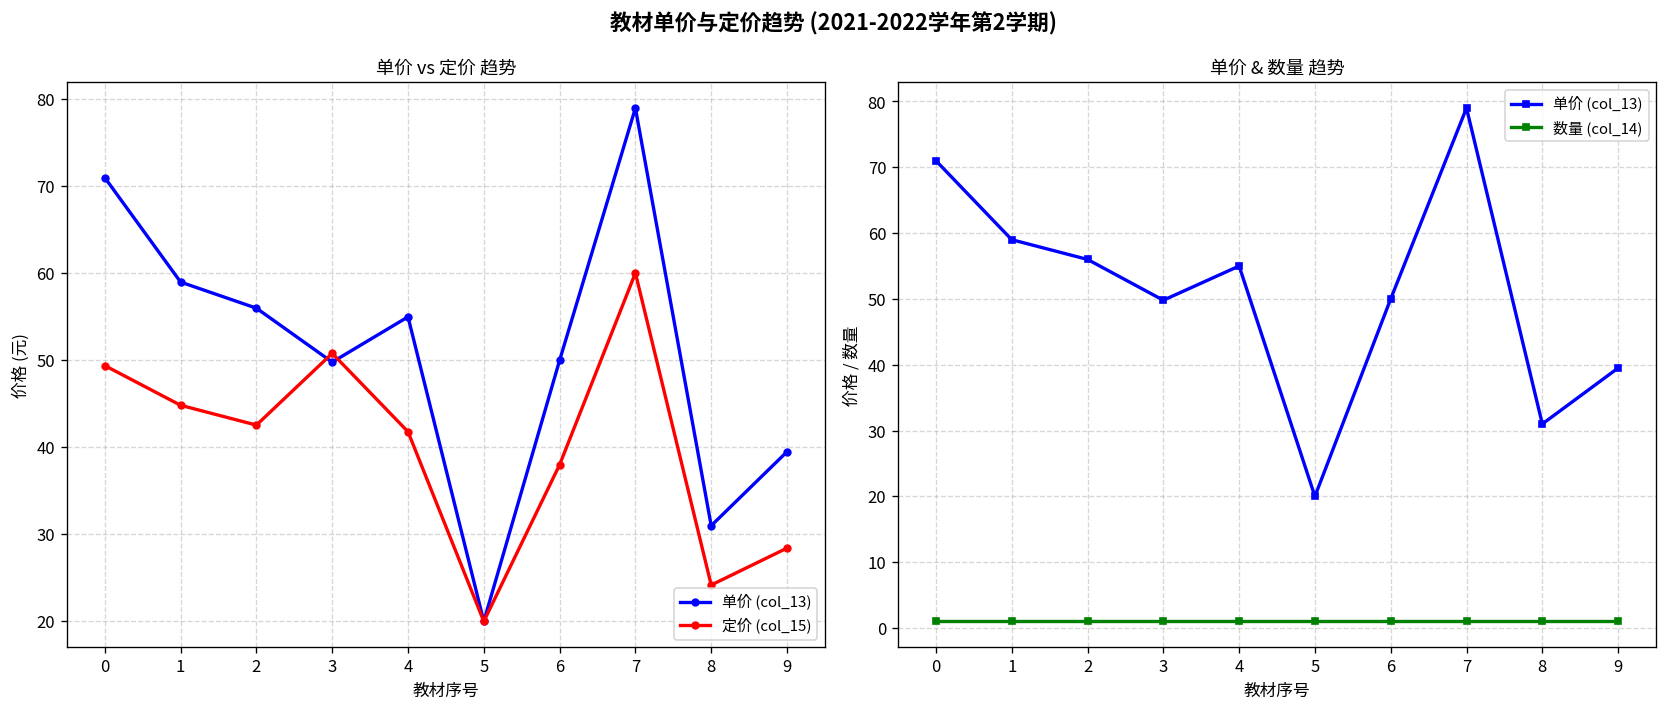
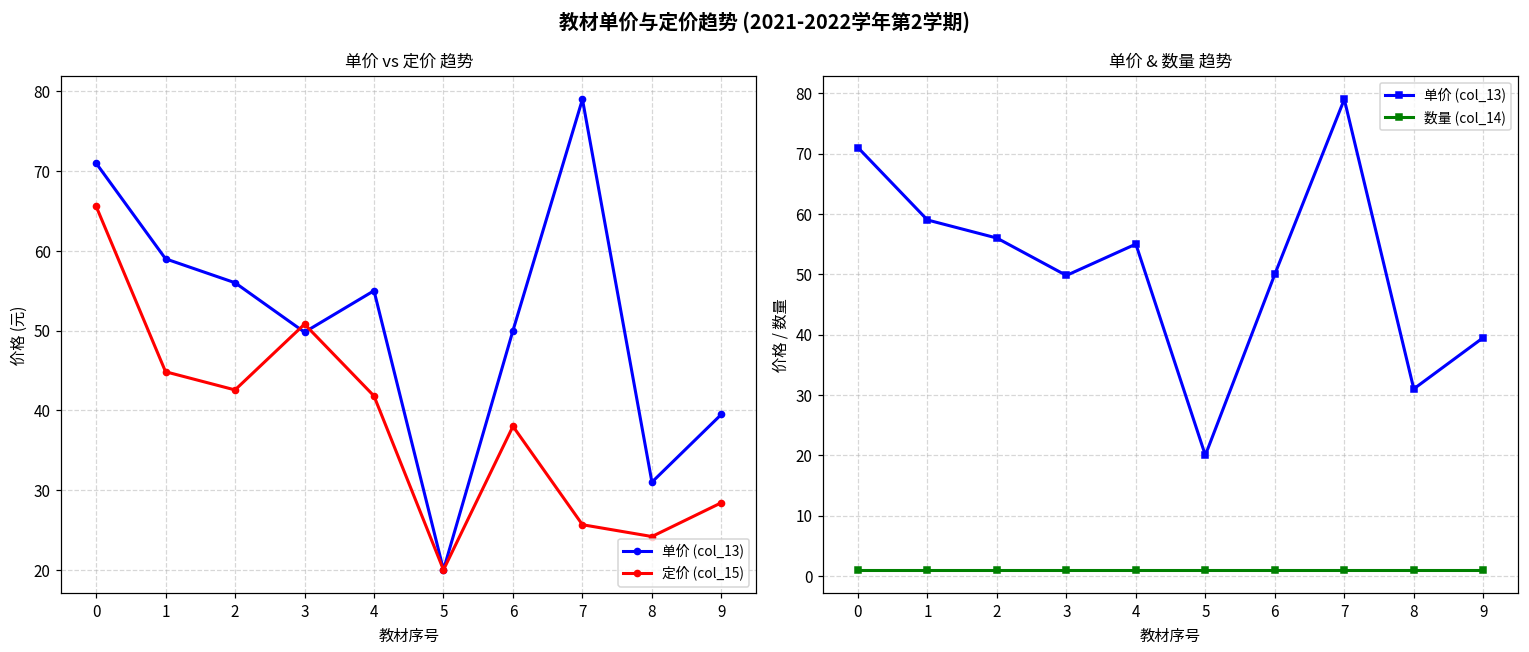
  {
    "单价 vs 定价 趋势": {
      "单价 (col_13)": {
        "0": 71,
        "1": 59,
        "2": 56,
        "3": 50,
        "4": 55,
        "6": 50,
        "7": 79,
        "8": 31,
        "9": 40
      },
      "定价 (col_15)": {
-       "0": 49,
+       "0": 66,
        "1": 45,
        "2": 43,
        "3": 51,
        "4": 42,
        "6": 38,
-       "7": 60,
+       "7": 26,
        "8": 24,
        "9": 28
      }
    },
    "单价 & 数量 趋势": {
      "单价 (col_13)": {
        "0": 71,
        "1": 59,
        "2": 56,
        "3": 50,
        "4": 55,
        "5": 20,
        "6": 50,
        "7": 79,
        "8": 31,
        "9": 40
      },
      "数量 (col_14)": {
        "0": 1,
        "1": 1,
        "2": 1,
        "3": 1,
        "4": 1,
        "5": 1,
        "6": 1,
        "7": 1,
        "8": 1,
        "9": 1
      }
    }
  }
